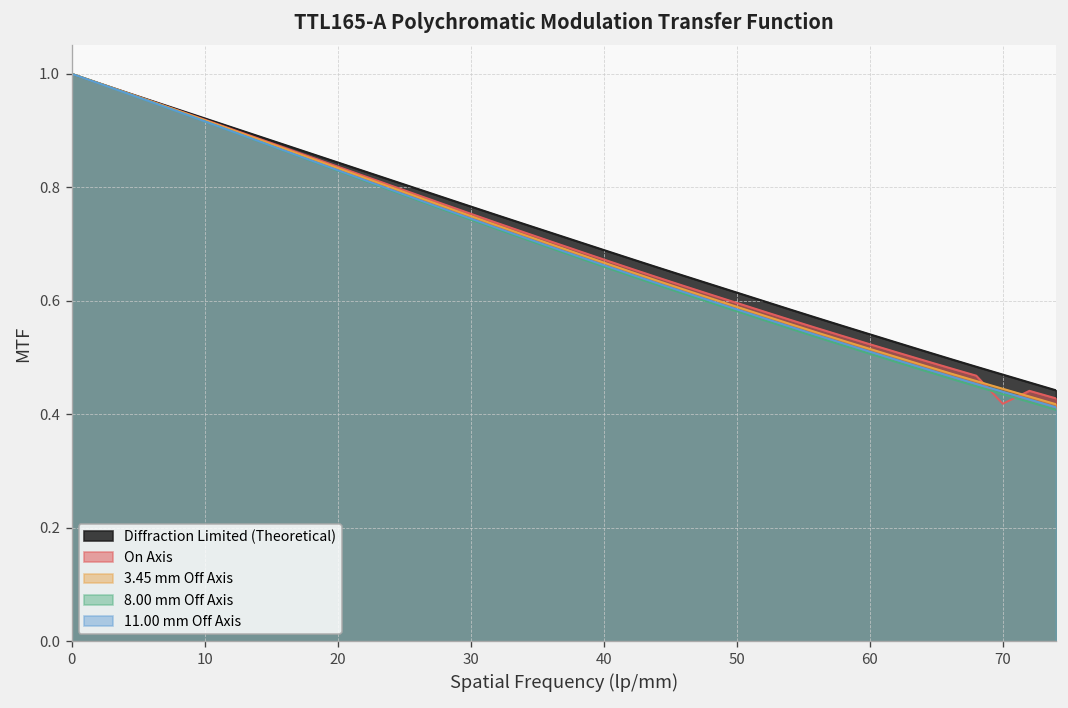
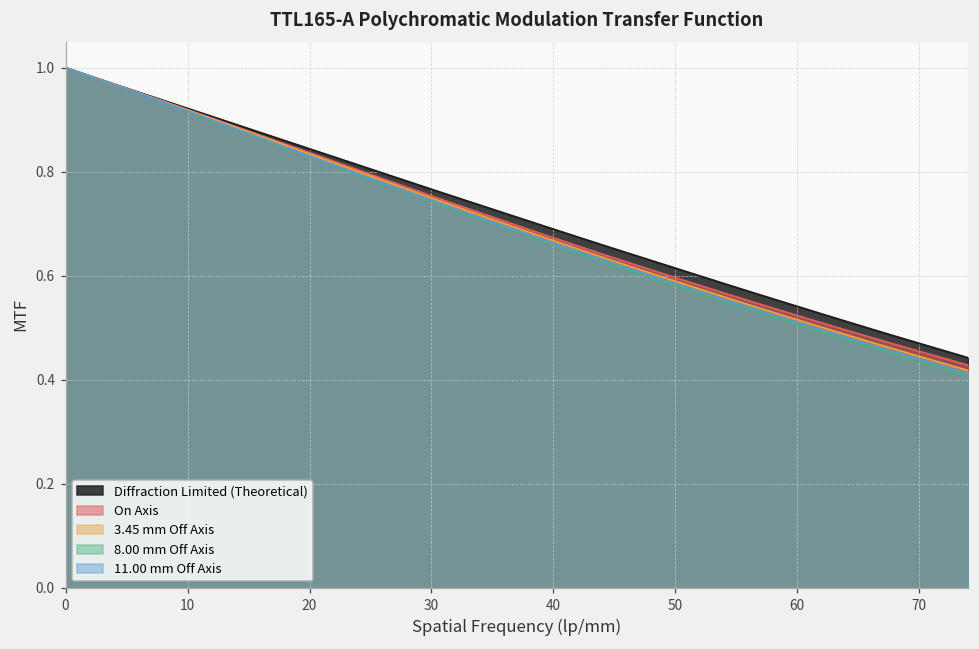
  {
    "Diffraction Limited (Theoretical)": {
      "20": 0.84,
      "30": 0.77,
      "40": 0.69,
      "50": 0.61,
      "60": 0.54,
      "70": 0.47
    },
    "On Axis": {
      "50": 0.60,
      "60": 0.52,
-     "70": 0.42
+     "70": 0.45
    }
  }
